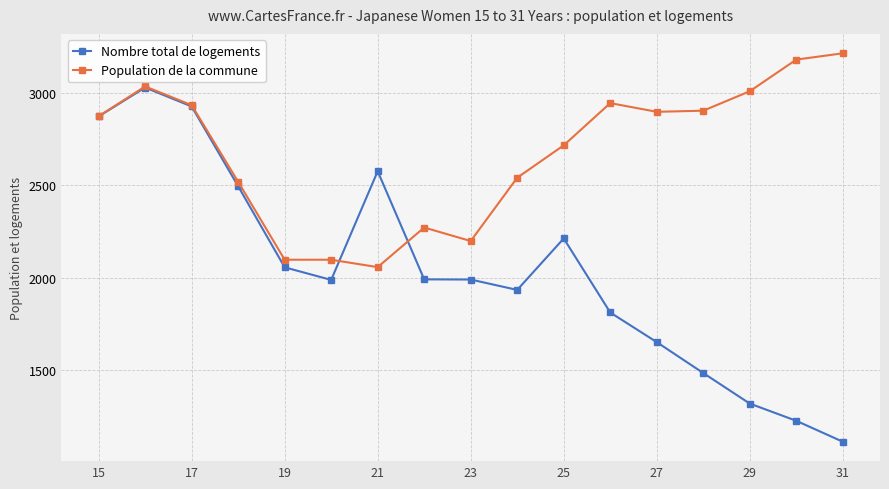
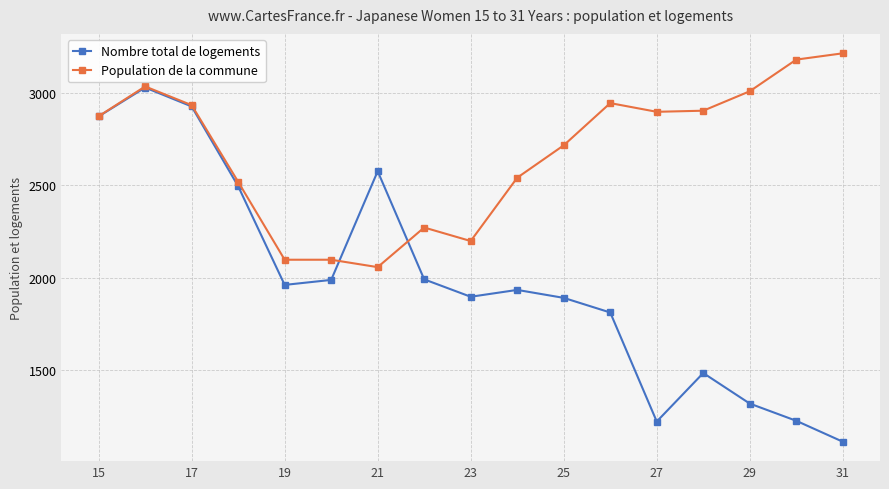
  {
    "Nombre total de logements": {
-     "19": 2060,
+     "19": 1960,
      "21": 2580,
-     "23": 1990,
-     "25": 2210,
-     "27": 1650,
+     "23": 1900,
+     "25": 1890,
+     "27": 1220,
      "29": 1320,
      "31": 1120
    },
    "Population de la commune": {
      "19": 2100,
      "21": 2060,
      "23": 2200,
      "25": 2720,
      "27": 2900,
      "29": 3010,
      "31": 3210
    }
  }
